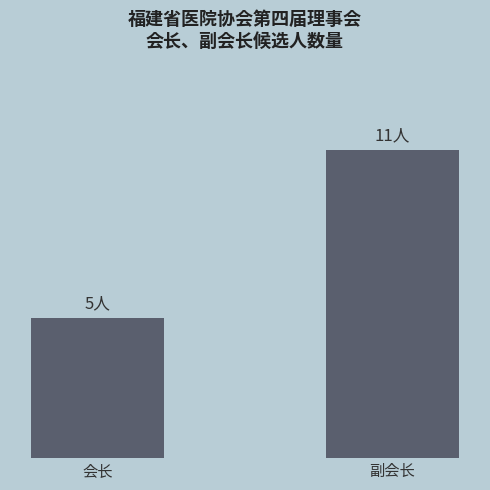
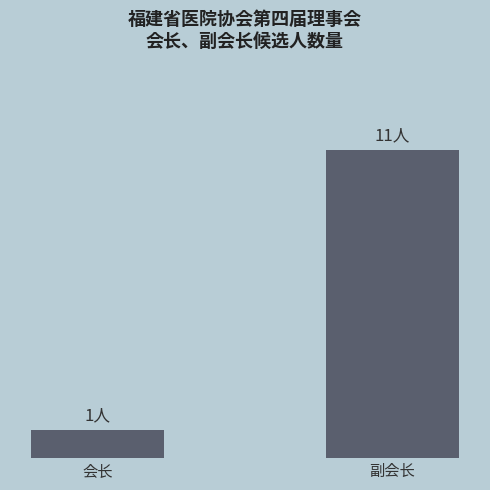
  {
-   "会长": "5人",
+   "会长": "1人",
    "副会长": "11人"
  }
